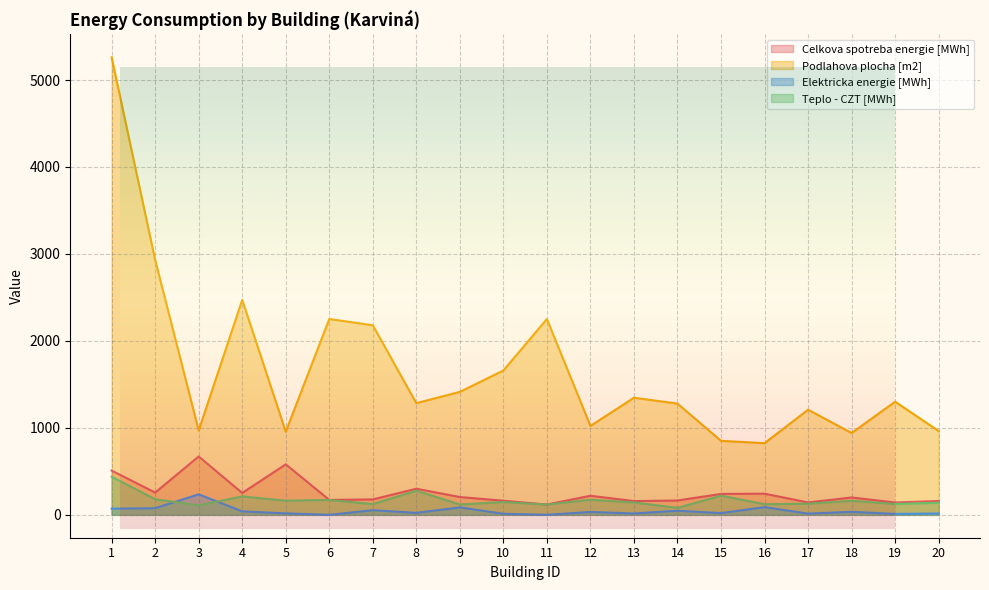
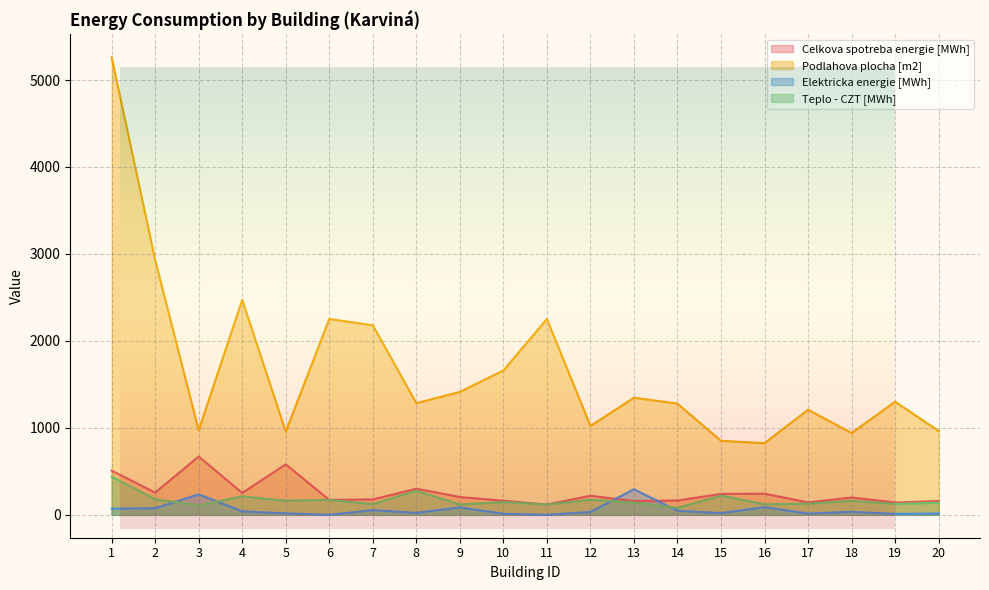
  {
    "Energy Consumption by Building (Karviná)": {
      "Celkova spotreba energie [MWh]": {
        "1": 500,
        "2": 300,
        "3": 700,
        "4": 300,
        "5": 600,
        "7": 200,
        "9": 200,
        "12": 200,
        "14": 200,
        "16": 200,
        "18": 200
      },
      "Podlahova plocha [m2]": {
        "1": 5300,
        "2": 2900,
        "3": 1000,
        "4": 2500,
        "5": 1000,
        "6": 2300,
        "7": 2200,
        "8": 1300,
        "9": 1400,
        "10": 1700,
        "11": 2300,
        "12": 1000,
        "13": 1300,
        "14": 1300,
        "15": 900,
        "16": 800,
        "17": 1200,
        "18": 900,
        "19": 1300,
        "20": 1000
      },
      "Elektricka energie [MWh]": {
        "1": 100,
        "2": 100,
        "3": 200,
        "4": 0,
        "5": 0,
        "6": 0,
        "7": 100,
        "8": 0,
        "9": 100,
        "10": 0,
        "11": 0,
        "12": 0,
-       "13": 0,
+       "13": 300,
        "14": 0,
        "15": 0,
        "16": 100,
        "17": 0,
        "18": 0,
        "19": 0,
        "20": 0
      },
      "Teplo - CZT [MWh]": {
        "1": 400,
        "2": 200,
        "3": 100,
        "4": 200,
        "5": 200,
        "7": 100,
        "9": 100,
        "12": 200,
        "14": 100,
        "16": 100,
        "18": 200
      }
    }
  }
